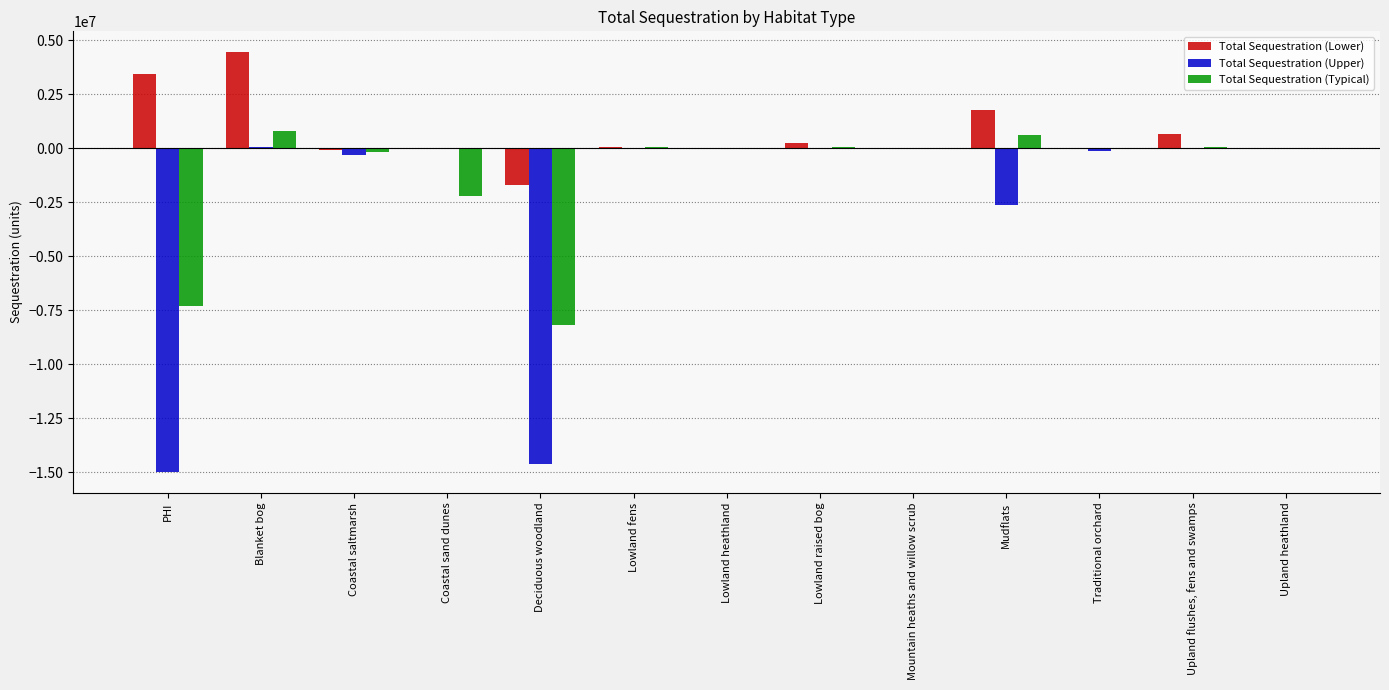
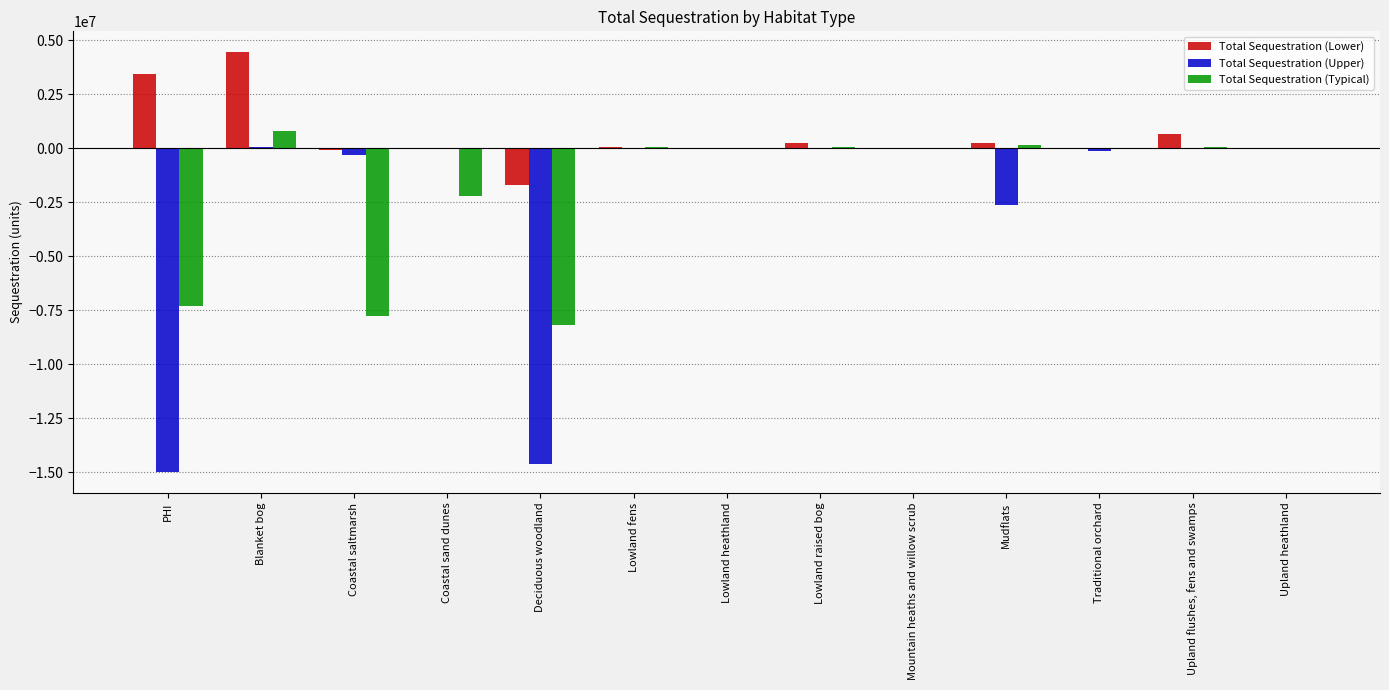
  {
    "Total Sequestration (Lower)": {
      "PHI": 3400000,
      "Blanket bog": 4400000,
      "Deciduous woodland": -1700000,
      "Lowland raised bog": 200000,
-     "Mudflats": 1800000,
+     "Mudflats": 200000,
      "Upland flushes, fens and swamps": 700000
    },
    "Total Sequestration (Upper)": {
      "PHI": -15000000,
      "Coastal saltmarsh": -300000,
      "Deciduous woodland": -14600000,
      "Mudflats": -2600000
    },
    "Total Sequestration (Typical)": {
      "PHI": -7300000,
      "Blanket bog": 800000,
-     "Coastal saltmarsh": -200000,
+     "Coastal saltmarsh": -7800000,
      "Coastal sand dunes": -2200000,
      "Deciduous woodland": -8200000,
-     "Mudflats": 600000
+     "Mudflats": 100000
    }
  }
